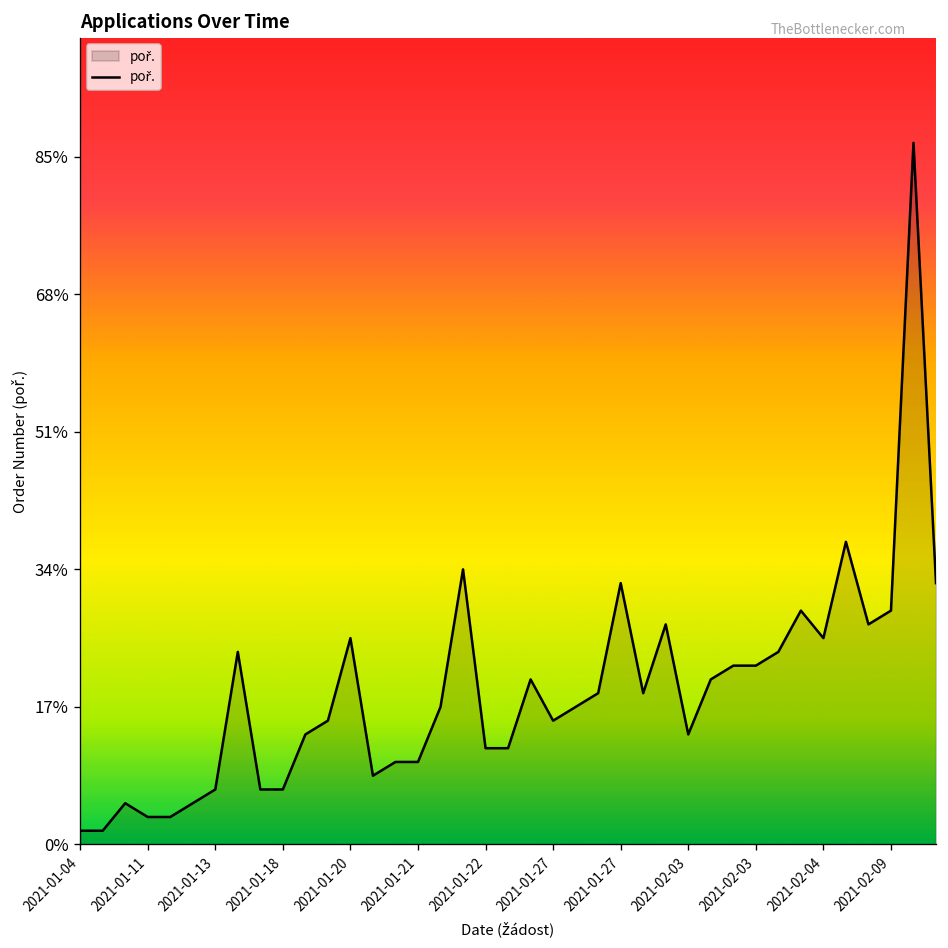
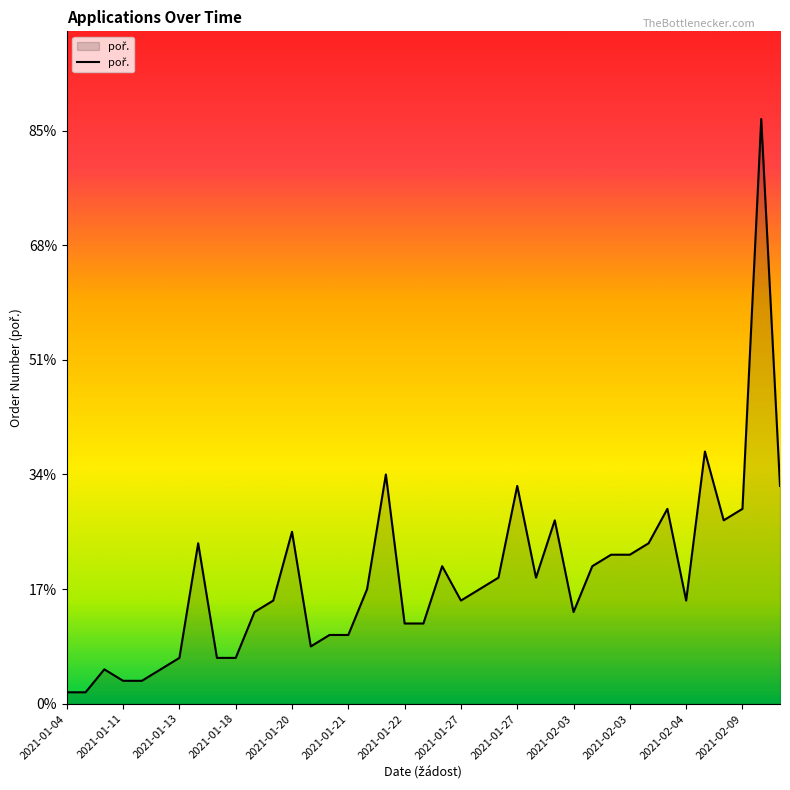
  {
    "2021-01-04": "2%",
    "2021-01-13": "7%",
-   "2021-02-04": "26%"
+   "2021-02-04": "15%"
  }
